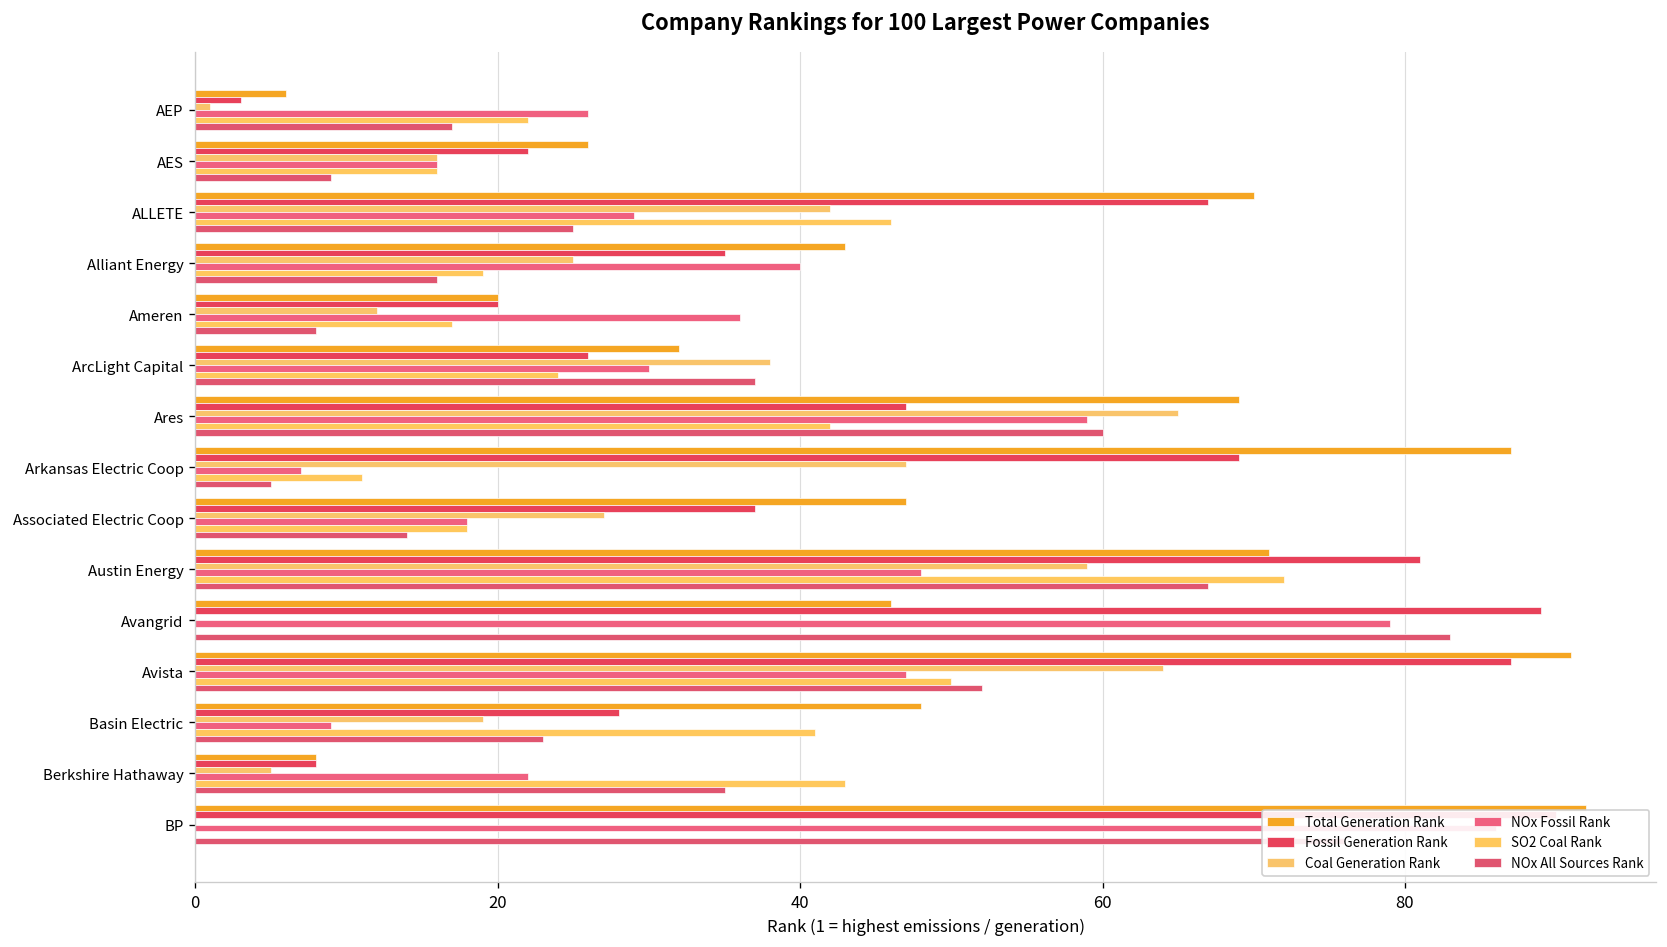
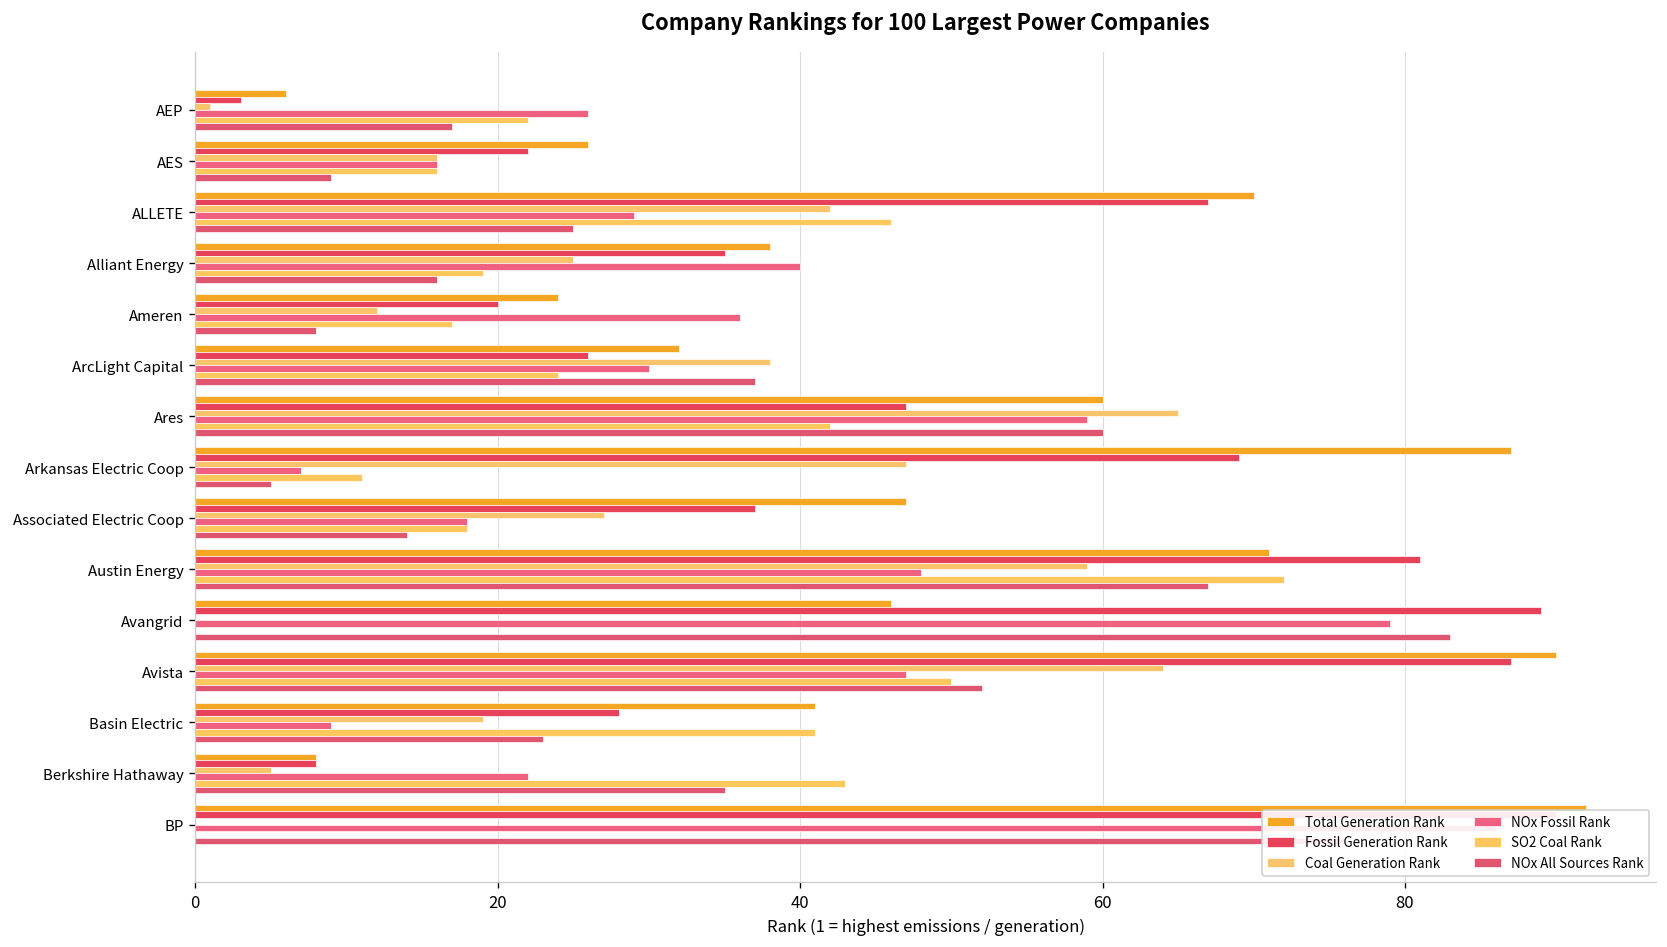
  {
    "Total Generation Rank": {
      "AEP": 6,
      "AES": 26,
      "ALLETE": 70,
-     "Alliant Energy": 43,
-     "Ameren": 20,
+     "Alliant Energy": 38,
+     "Ameren": 24,
      "ArcLight Capital": 32,
-     "Ares": 69,
+     "Ares": 60,
      "Arkansas Electric Coop": 87,
      "Associated Electric Coop": 47,
      "Austin Energy": 71,
      "Avangrid": 46,
-     "Avista": 91,
-     "Basin Electric": 48,
+     "Avista": 90,
+     "Basin Electric": 41,
      "Berkshire Hathaway": 8,
      "BP": 92
    }
  }
